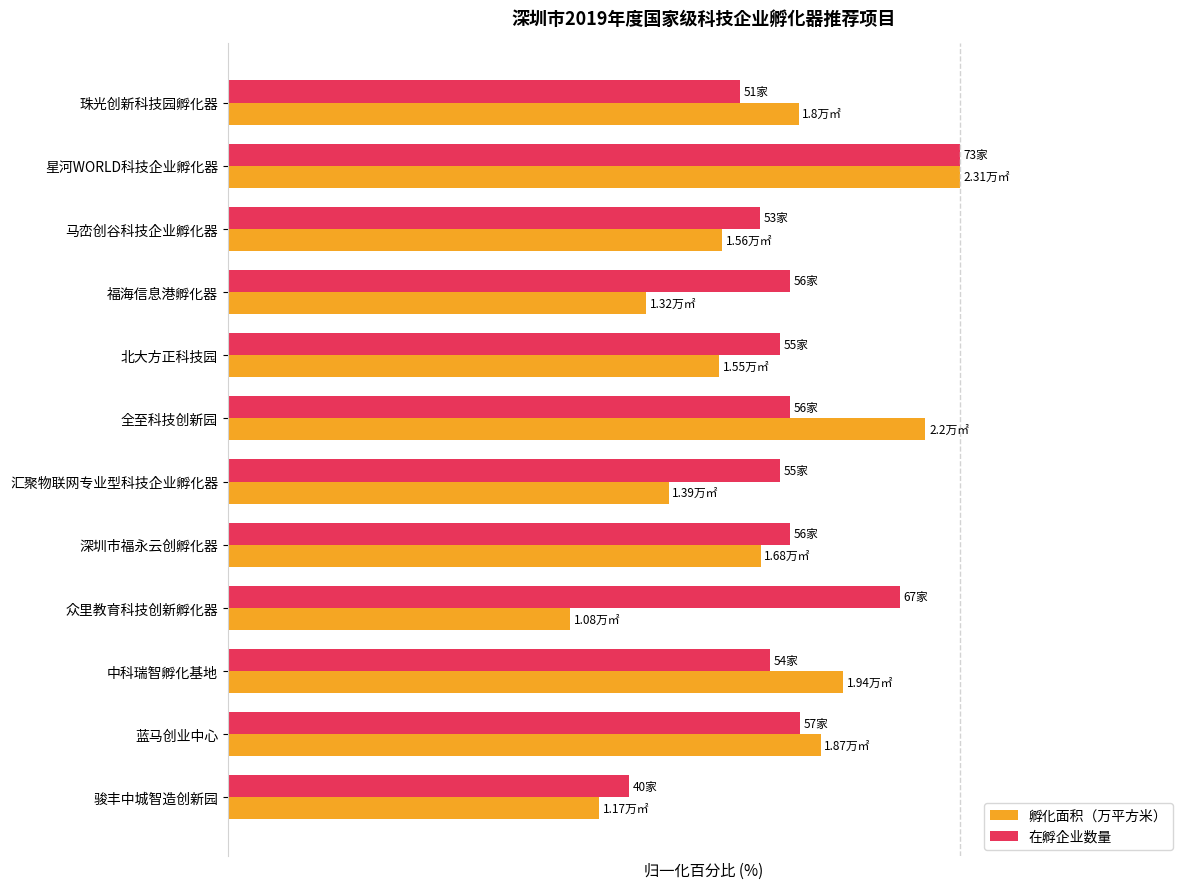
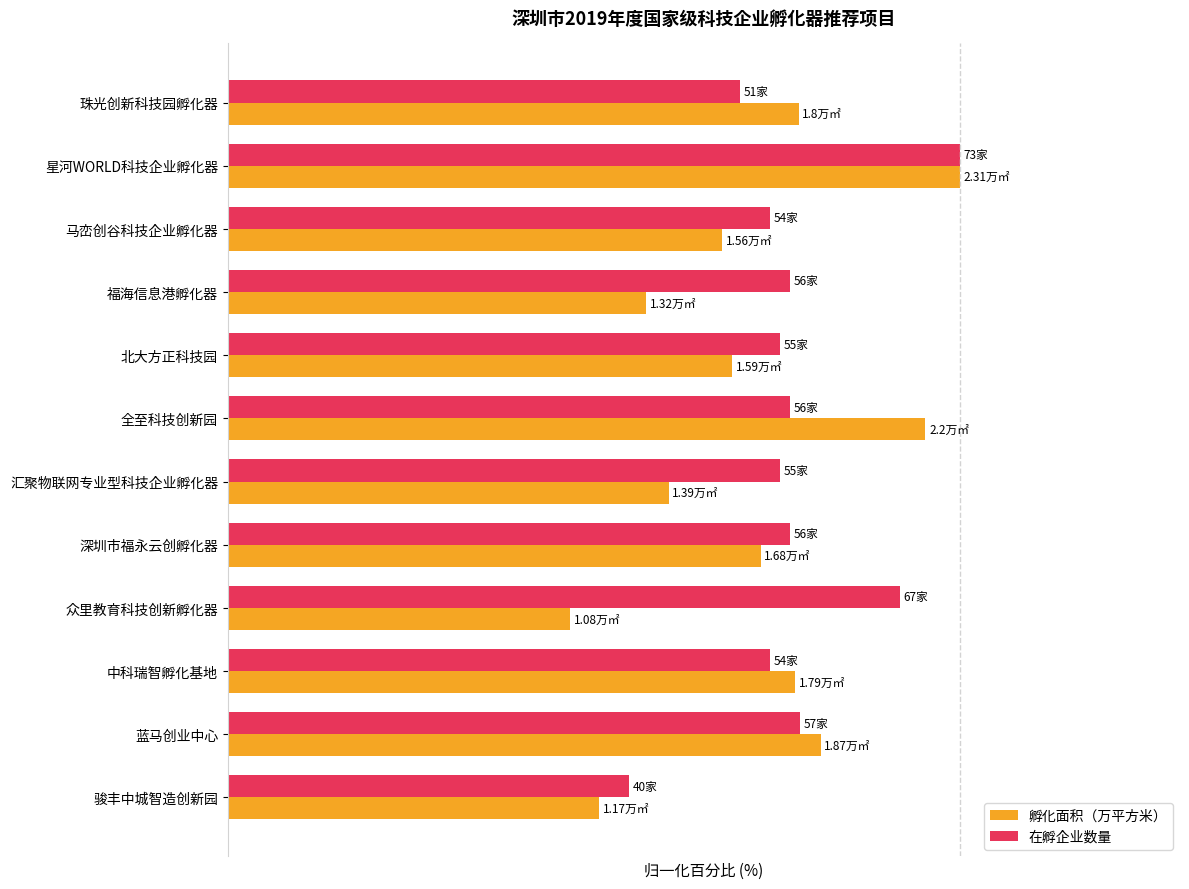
  {
    "孵化面积（万平方米）": {
-     "北大方正科技园": "1.55万㎡",
-     "中科瑞智孵化基地": "1.94万㎡"
+     "北大方正科技园": "1.59万㎡",
+     "中科瑞智孵化基地": "1.79万㎡"
    },
    "在孵企业数量": {
-     "马峦创谷科技企业孵化器": "53家"
+     "马峦创谷科技企业孵化器": "54家"
    }
  }
